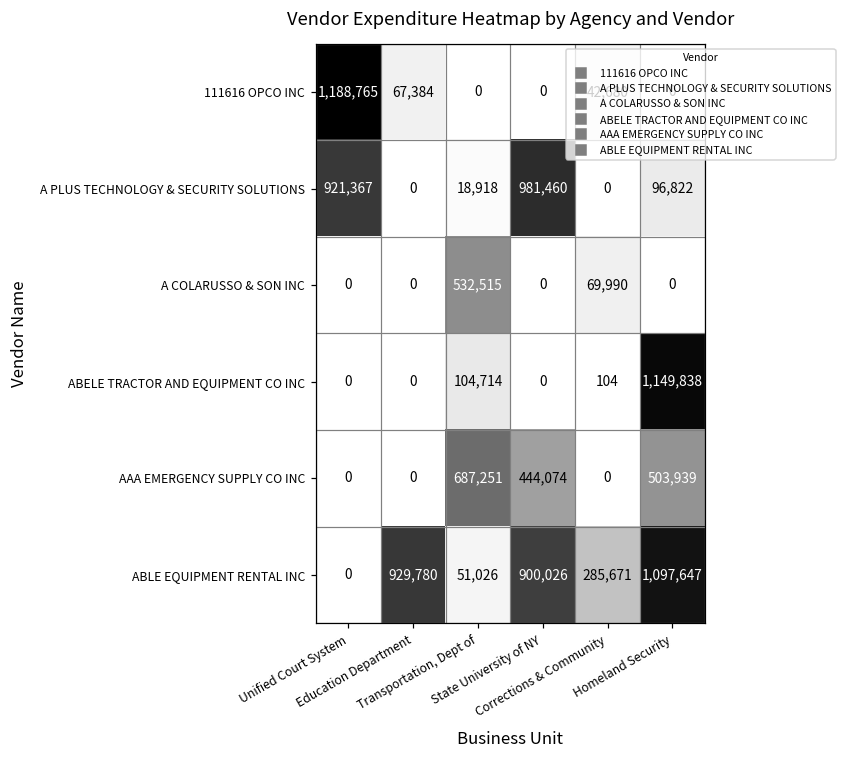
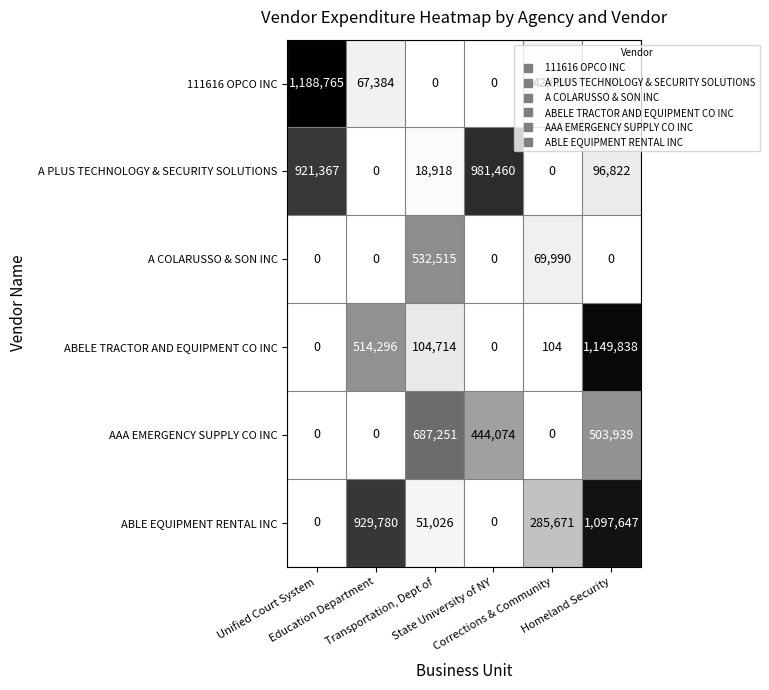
  {
    "111616 OPCO INC": {
      "Unified Court System": "1,188,765",
      "Education Department": "67,384",
      "Transportation, Dept of": "0",
      "State University of NY": "0"
    },
    "A PLUS TECHNOLOGY & SECURITY SOLUTIONS": {
      "Unified Court System": "921,367",
      "Education Department": "0",
      "Transportation, Dept of": "18,918",
      "State University of NY": "981,460",
      "Corrections & Community": "0",
      "Homeland Security": "96,822"
    },
    "A COLARUSSO & SON INC": {
      "Unified Court System": "0",
      "Education Department": "0",
      "Transportation, Dept of": "532,515",
      "State University of NY": "0",
      "Corrections & Community": "69,990",
      "Homeland Security": "0"
    },
    "ABELE TRACTOR AND EQUIPMENT CO INC": {
      "Unified Court System": "0",
-     "Education Department": "0",
+     "Education Department": "514,296",
      "Transportation, Dept of": "104,714",
      "State University of NY": "0",
      "Corrections & Community": "104",
      "Homeland Security": "1,149,838"
    },
    "AAA EMERGENCY SUPPLY CO INC": {
      "Unified Court System": "0",
      "Education Department": "0",
      "Transportation, Dept of": "687,251",
      "State University of NY": "444,074",
      "Corrections & Community": "0",
      "Homeland Security": "503,939"
    },
    "ABLE EQUIPMENT RENTAL INC": {
      "Unified Court System": "0",
      "Education Department": "929,780",
      "Transportation, Dept of": "51,026",
-     "State University of NY": "900,026",
+     "State University of NY": "0",
      "Corrections & Community": "285,671",
      "Homeland Security": "1,097,647"
    }
  }
